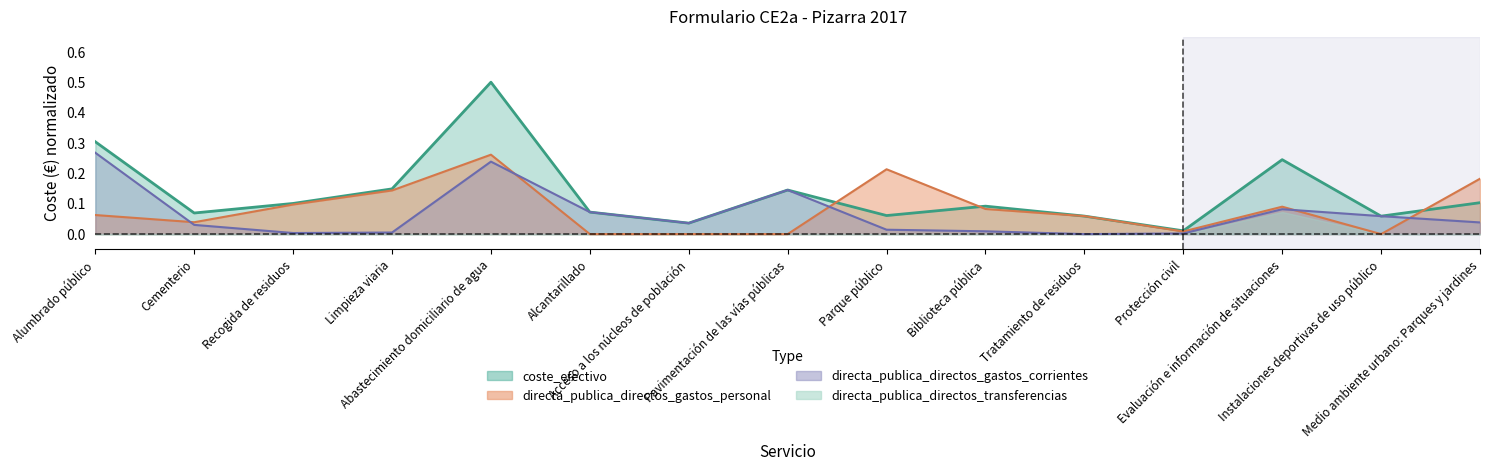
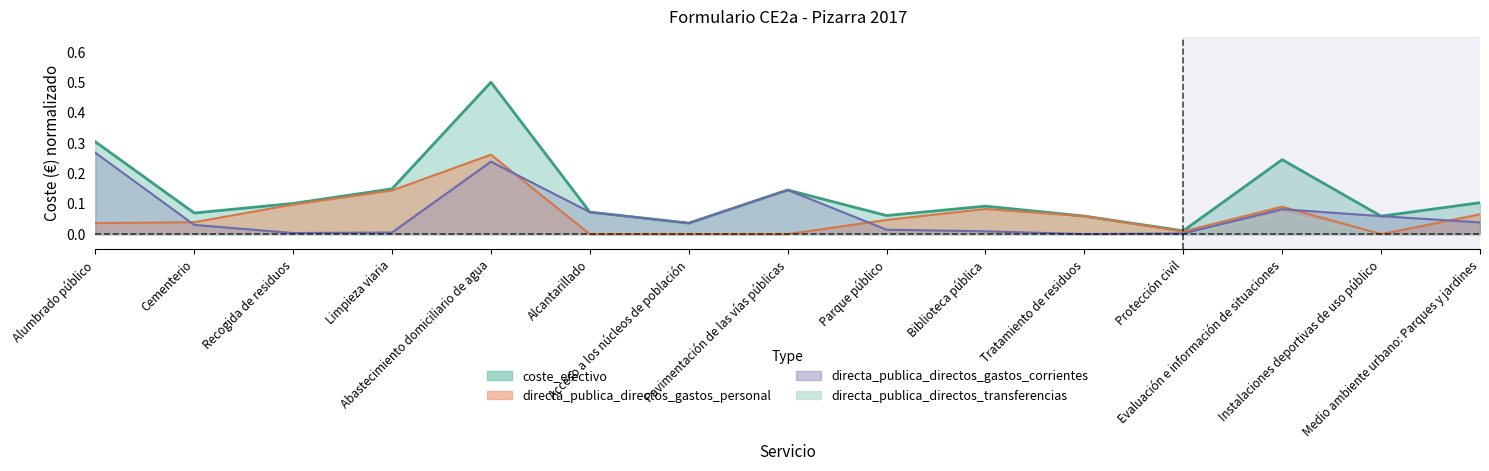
  {
    "directa_publica_directos_gastos_personal": {
-     "Alumbrado público": 0.06,
+     "Alumbrado público": 0.04,
      "Cementerio": 0.04,
      "Abastecimiento domiciliario de agua": 0.26,
-     "Parque público": 0.21,
+     "Parque público": 0.05,
      "Biblioteca pública": 0.08,
      "Evaluación e información de situaciones": 0.09,
-     "Medio ambiente urbano: Parques y jardines": 0.18
+     "Medio ambiente urbano: Parques y jardines": 0.07
    }
  }
